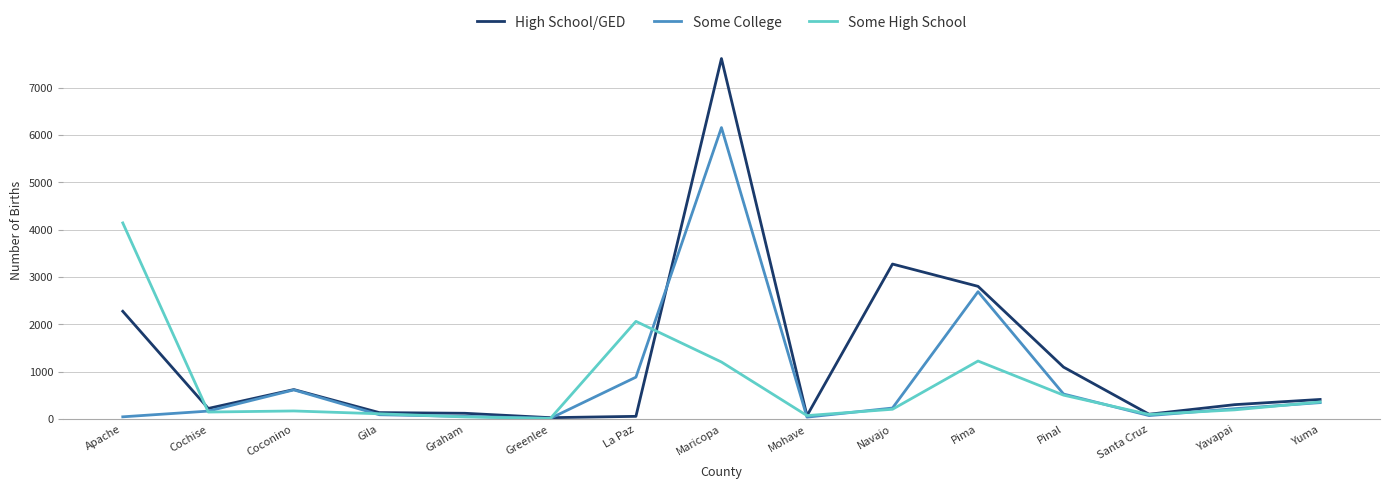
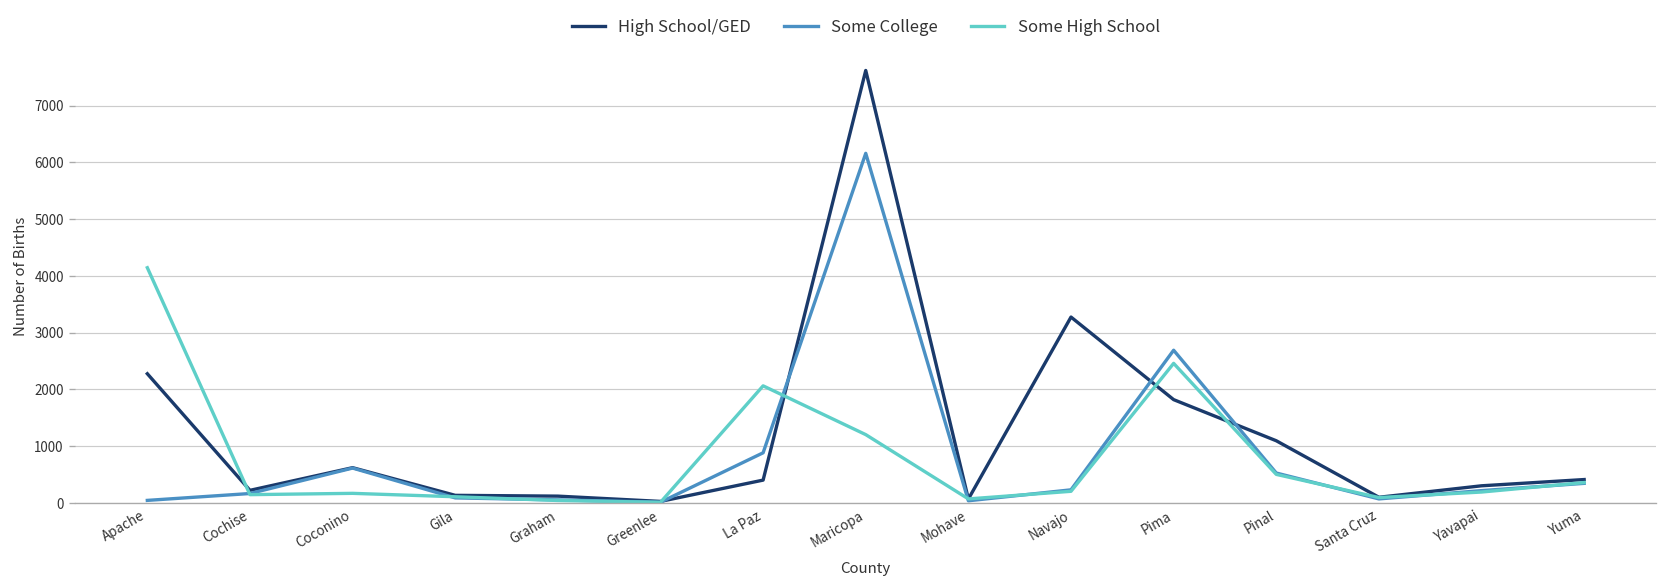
  {
    "High School/GED": {
      "Apache": 2300,
      "Cochise": 200,
      "Graham": 100,
-     "La Paz": 100,
+     "La Paz": 400,
      "Maricopa": 7600,
      "Navajo": 3300,
-     "Pima": 2800,
+     "Pima": 1800,
      "Pinal": 1100,
      "Yavapai": 300
    },
    "Some College": {
      "Apache": 0,
      "La Paz": 900,
      "Maricopa": 6200,
      "Pima": 2700
    },
    "Some High School": {
      "Apache": 4100,
      "Coconino": 200,
      "La Paz": 2100,
      "Maricopa": 1200,
-     "Pima": 1200
+     "Pima": 2500
    }
  }
